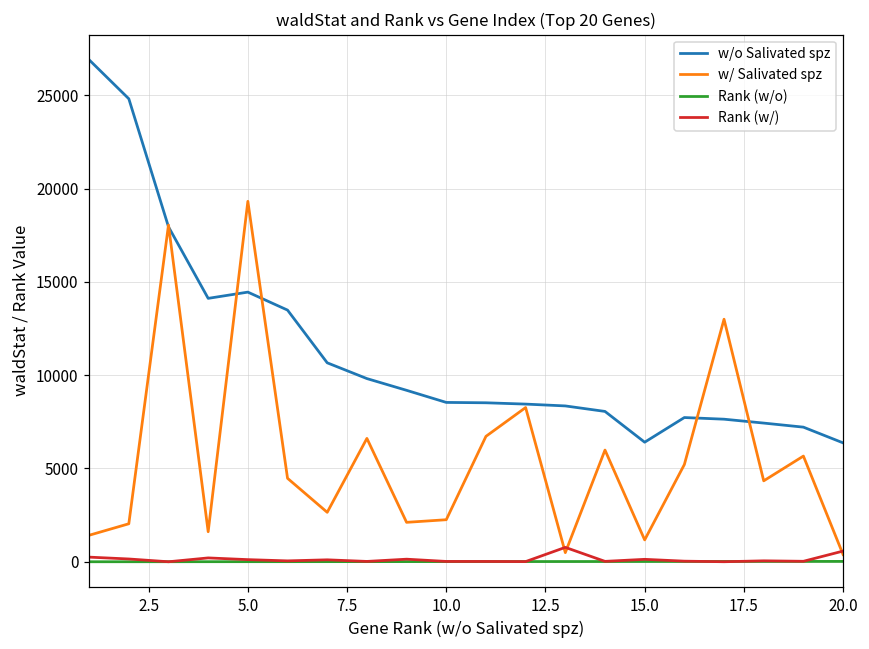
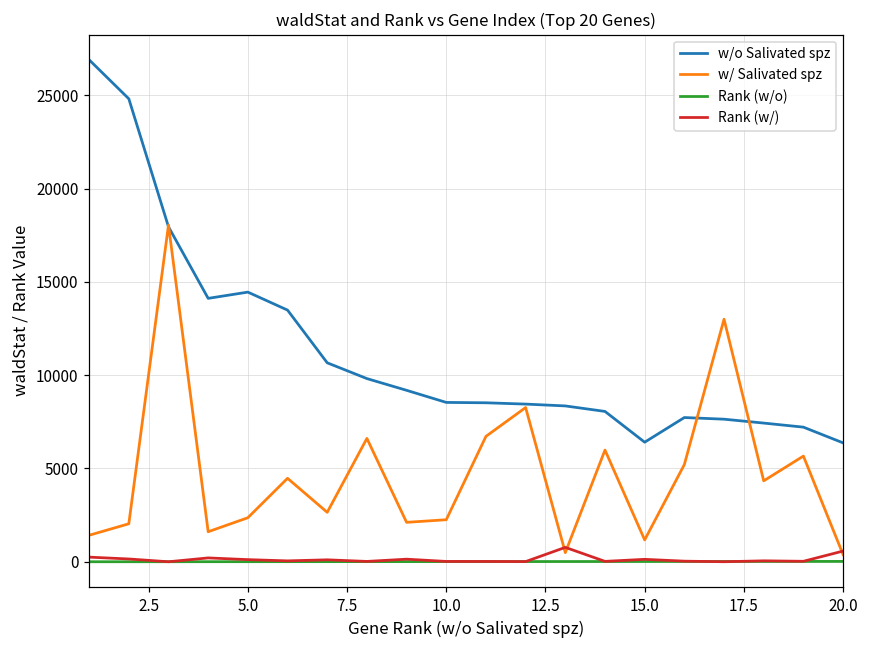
  {
    "w/o Salivated spz": {
      "5.0": 14500,
      "10.0": 8500,
      "15.0": 6400,
      "20.0": 6400
    },
    "w/ Salivated spz": {
-     "5.0": 19300,
+     "5.0": 2400,
      "10.0": 2300,
      "15.0": 1200,
      "20.0": 400
    },
    "Rank (w/o)": {
      "20.0": 0
    },
    "Rank (w/)": {
      "20.0": 600
    }
  }
